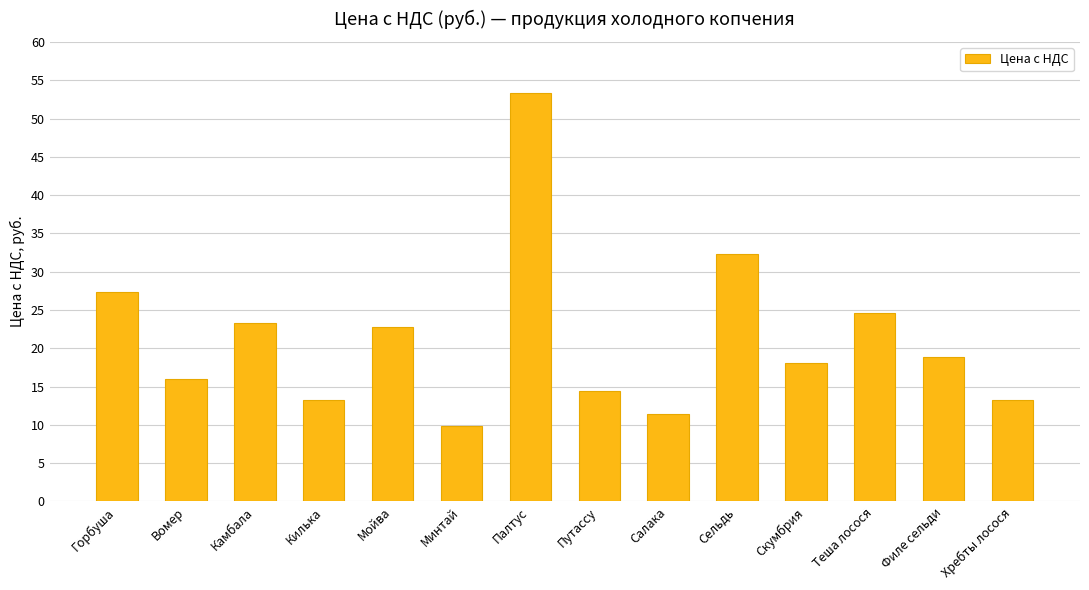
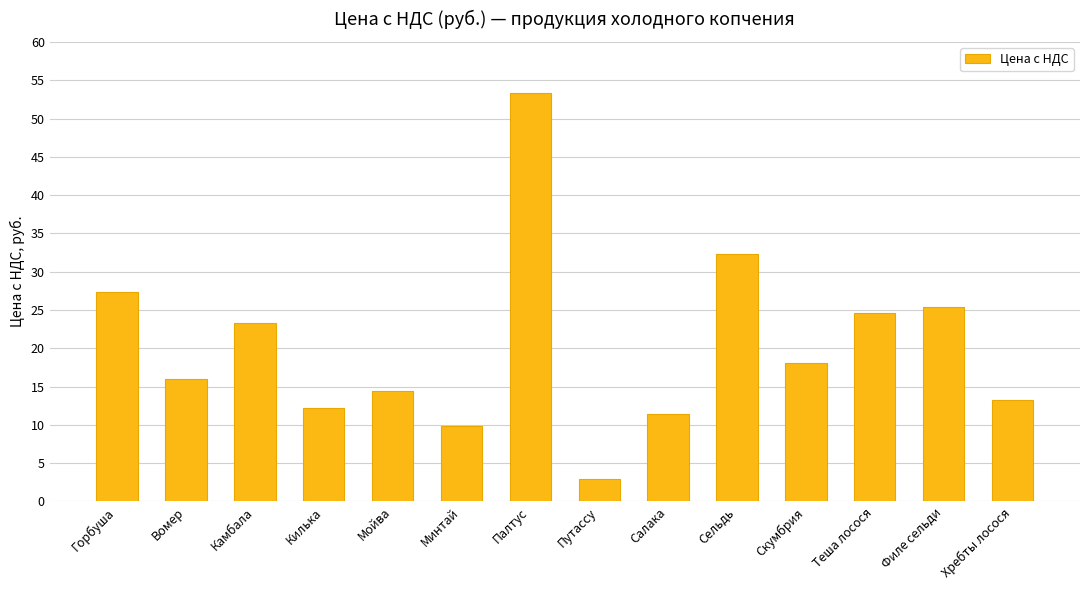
  {
    "Горбуша": 27,
    "Вомер": 16,
    "Камбала": 23,
-   "Килька": 13,
-   "Мойва": 23,
+   "Килька": 12,
+   "Мойва": 14,
    "Минтай": 10,
    "Палтус": 53,
-   "Путассу": 14,
+   "Путассу": 3,
    "Салака": 11,
    "Сельдь": 32,
    "Скумбрия": 18,
    "Теша лосося": 25,
-   "Филе сельди": 19,
+   "Филе сельди": 25,
    "Хребты лосося": 13
  }
